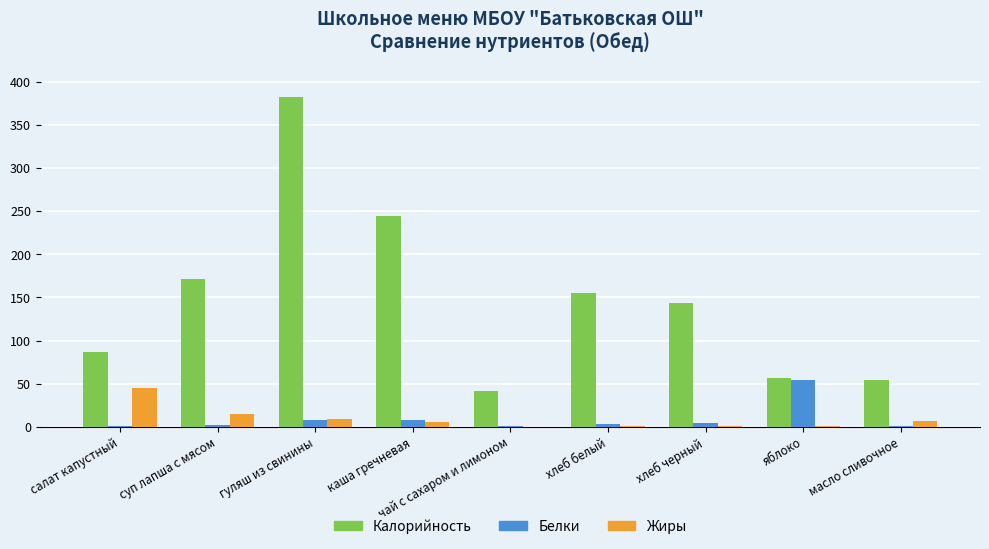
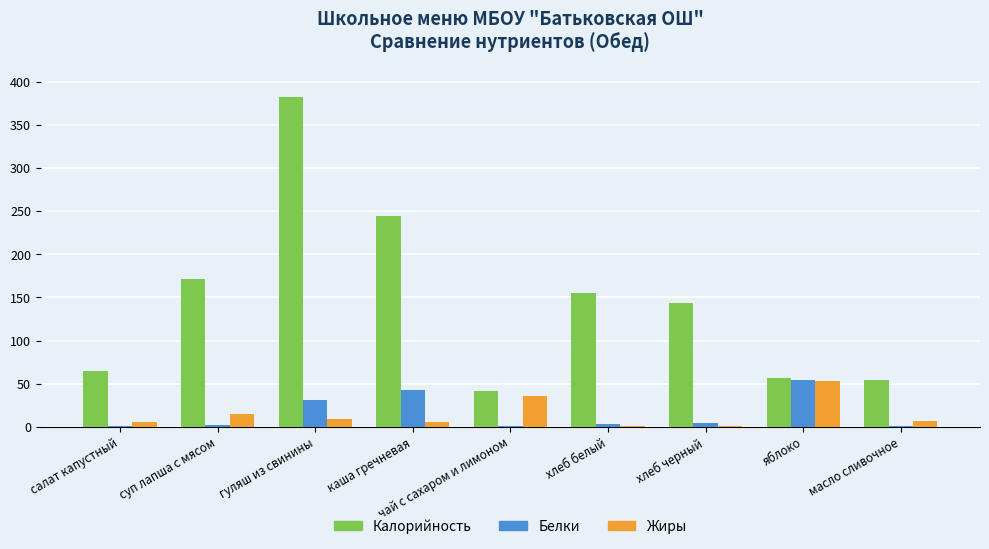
  {
    "Калорийность": {
-     "салат капустный": 90,
+     "салат капустный": 70,
      "суп лапша с мясом": 170,
      "гуляш из свинины": 380,
      "каша гречневая": 240,
      "чай с сахаром и лимоном": 40,
      "хлеб белый": 160,
      "хлеб черный": 140,
      "яблоко": 60,
      "масло сливочное": 50
    },
    "Белки": {
-     "гуляш из свинины": 10,
-     "каша гречневая": 10,
+     "гуляш из свинины": 30,
+     "каша гречневая": 40,
      "хлеб белый": 0,
      "хлеб черный": 0,
      "яблоко": 50
    },
    "Жиры": {
-     "салат капустный": 50,
+     "салат капустный": 10,
      "суп лапша с мясом": 20,
      "гуляш из свинины": 10,
      "каша гречневая": 10,
-     "чай с сахаром и лимоном": 0,
-     "яблоко": 0,
+     "чай с сахаром и лимоном": 40,
+     "яблоко": 50,
      "масло сливочное": 10
    }
  }
